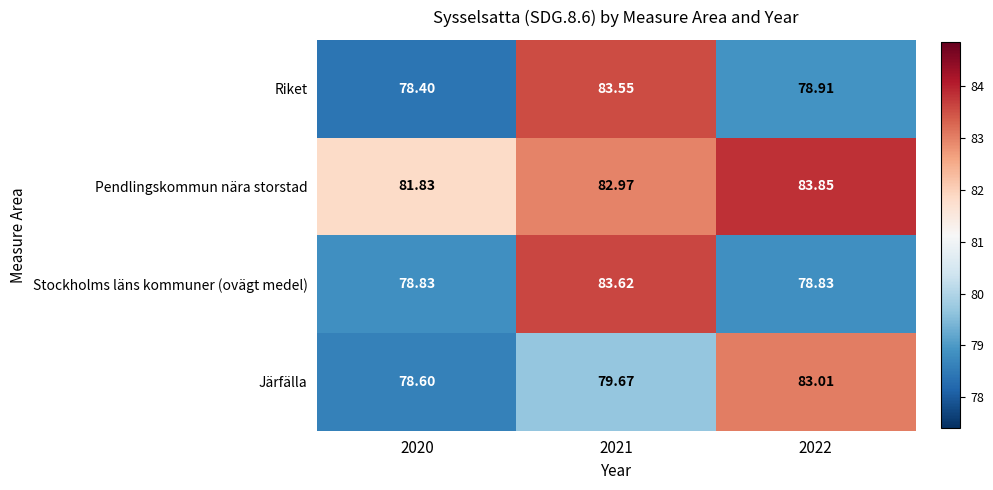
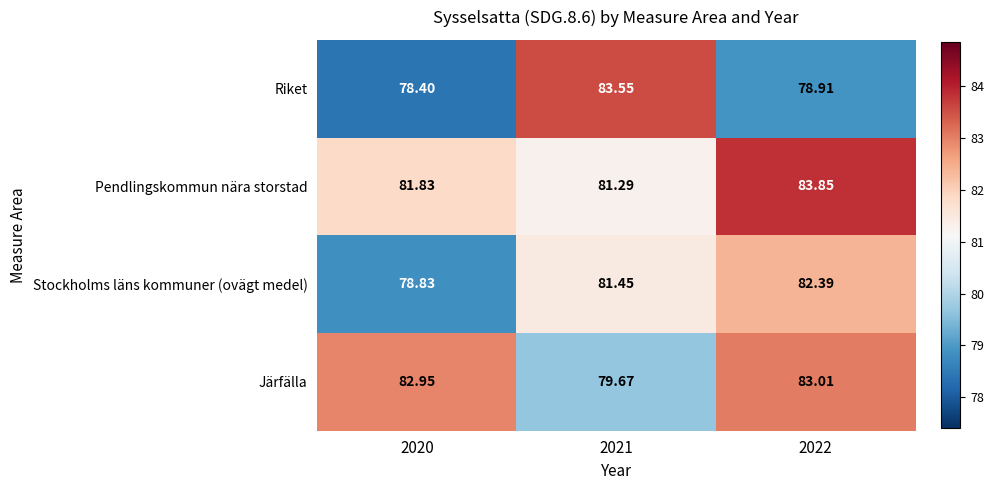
  {
    "Riket": {
      "2020": 78.40,
      "2021": 83.55,
      "2022": 78.91
    },
    "Pendlingskommun nära storstad": {
      "2020": 81.83,
-     "2021": 82.97,
+     "2021": 81.29,
      "2022": 83.85
    },
    "Stockholms läns kommuner (ovägt medel)": {
      "2020": 78.83,
-     "2021": 83.62,
-     "2022": 78.83
+     "2021": 81.45,
+     "2022": 82.39
    },
    "Järfälla": {
-     "2020": 78.60,
+     "2020": 82.95,
      "2021": 79.67,
      "2022": 83.01
    }
  }
